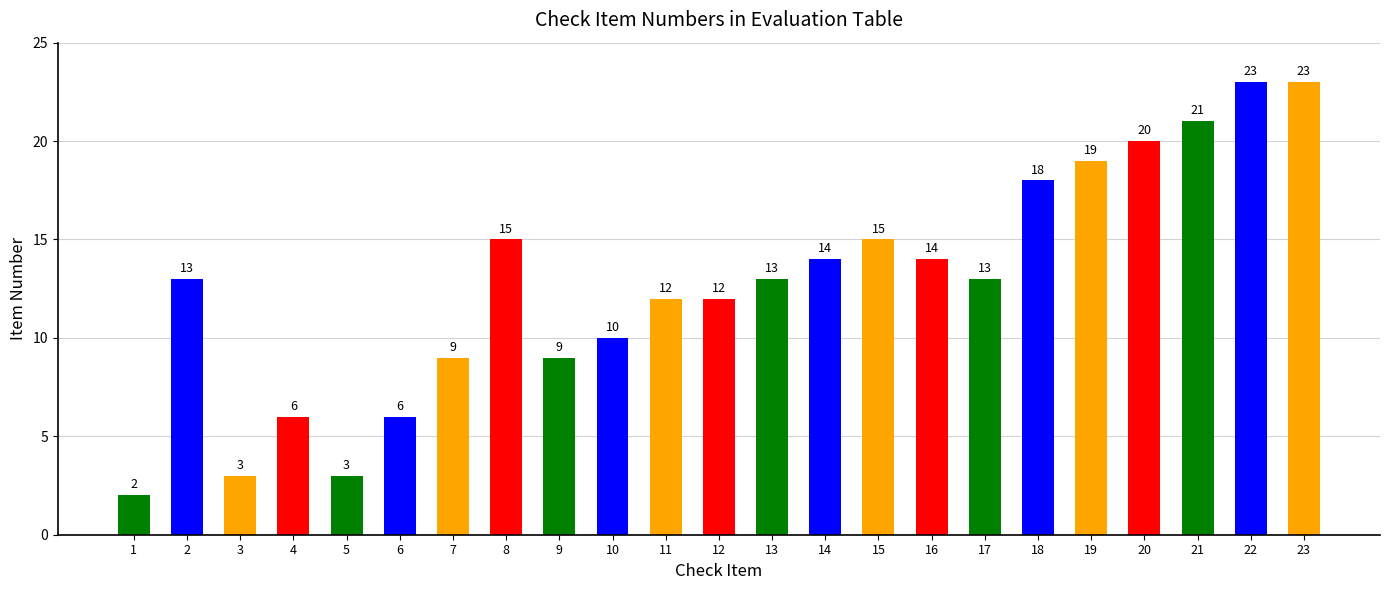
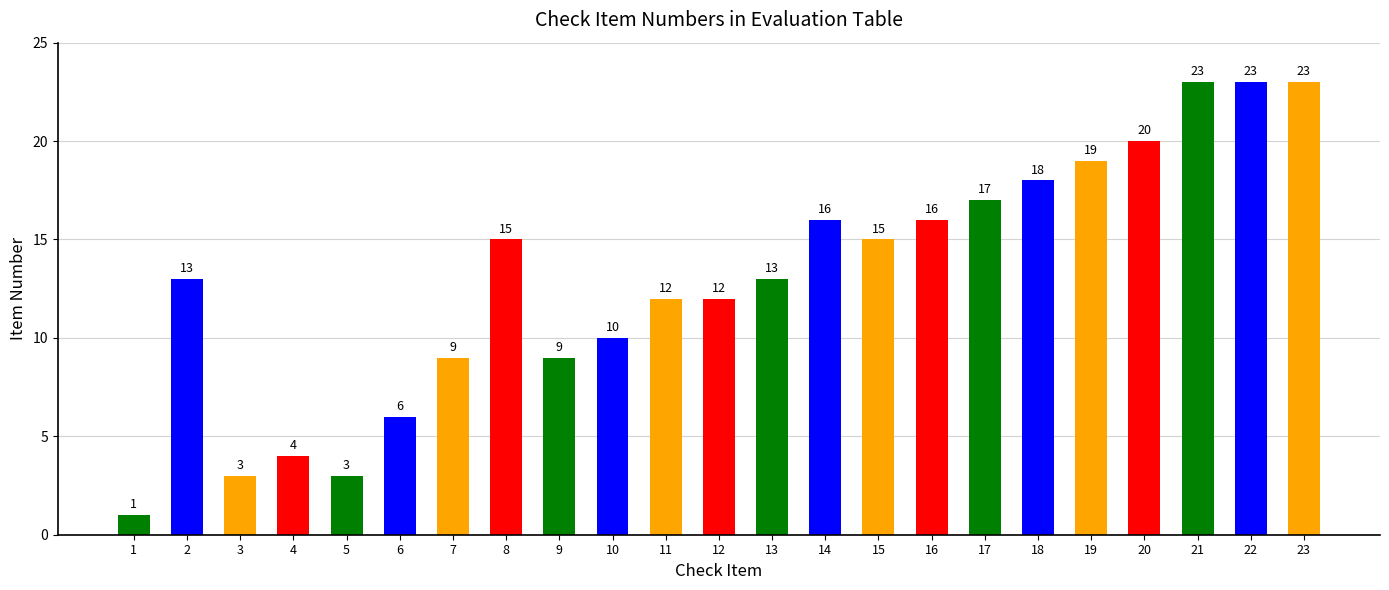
  {
-   "1": 2,
+   "1": 1,
    "2": 13,
    "3": 3,
-   "4": 6,
+   "4": 4,
    "5": 3,
    "6": 6,
    "7": 9,
    "8": 15,
    "9": 9,
    "10": 10,
    "11": 12,
    "12": 12,
    "13": 13,
-   "14": 14,
+   "14": 16,
    "15": 15,
-   "16": 14,
-   "17": 13,
+   "16": 16,
+   "17": 17,
    "18": 18,
    "19": 19,
    "20": 20,
-   "21": 21,
+   "21": 23,
    "22": 23,
    "23": 23
  }
